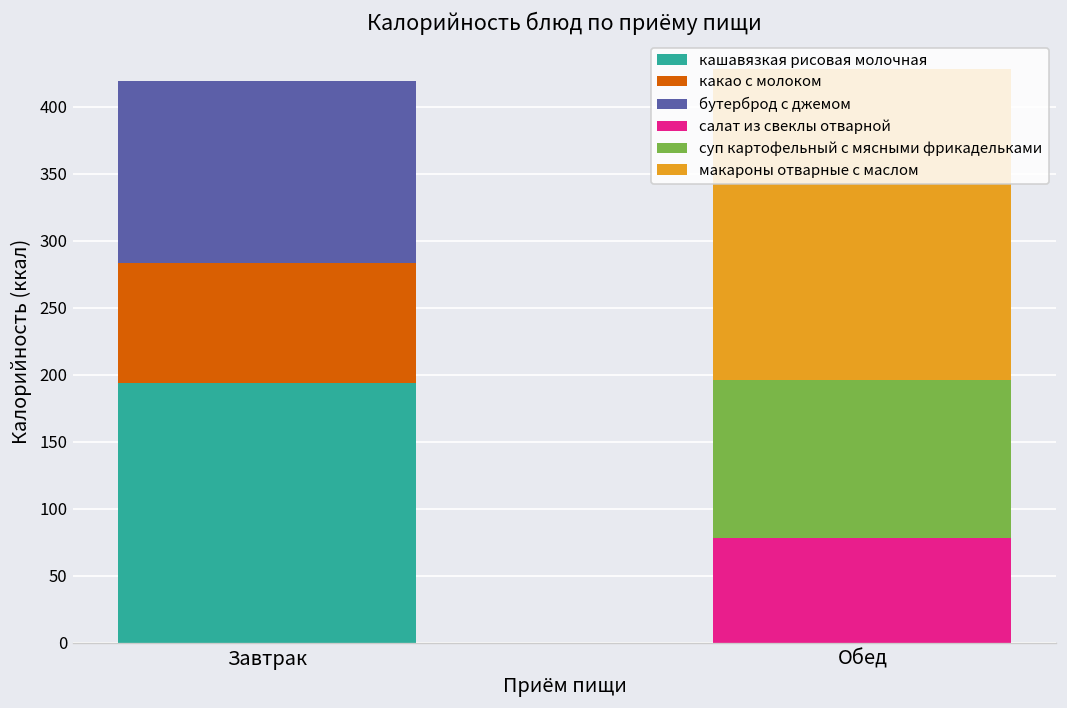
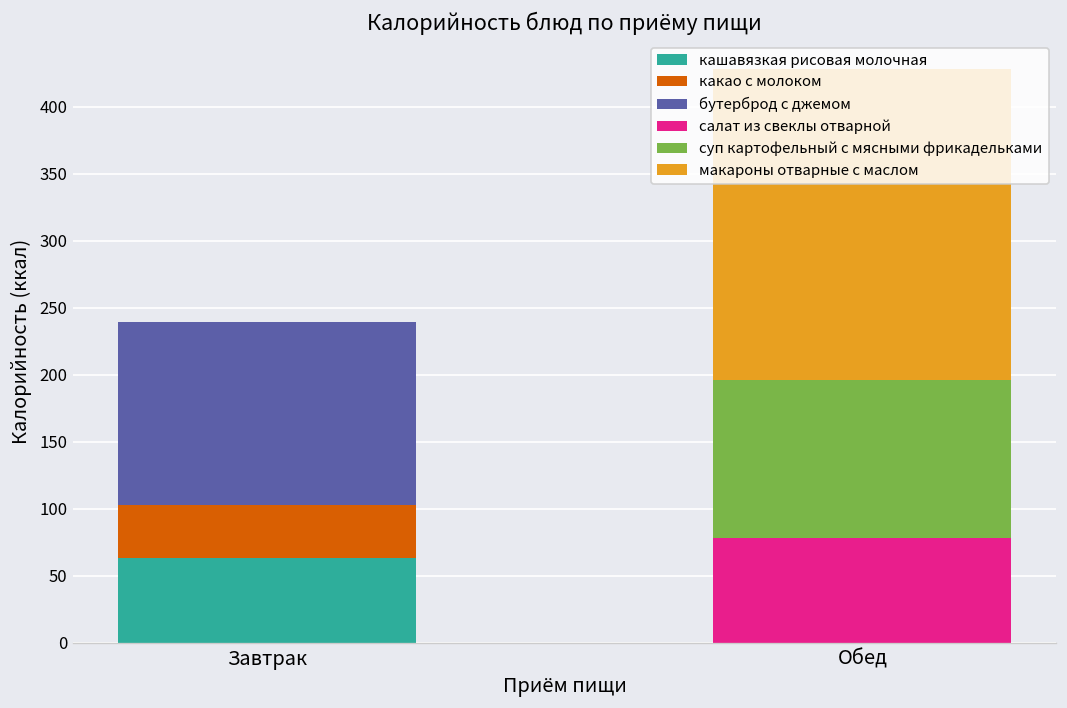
  {
    "кашавязкая рисовая молочная": {
-     "Завтрак": 194,
+     "Завтрак": 63,
      "Обед": 0
    },
    "какао с молоком": {
-     "Завтрак": 89,
+     "Завтрак": 40,
      "Обед": 0
    },
    "бутерброд с джемом": {
      "Завтрак": 136,
      "Обед": 0
    },
    "салат из свеклы отварной": {
      "Завтрак": 0,
      "Обед": 78
    },
    "суп картофельный с мясными фрикадельками": {
      "Завтрак": 0,
      "Обед": 118
    },
    "макароны отварные с маслом": {
      "Завтрак": 0
    }
  }
